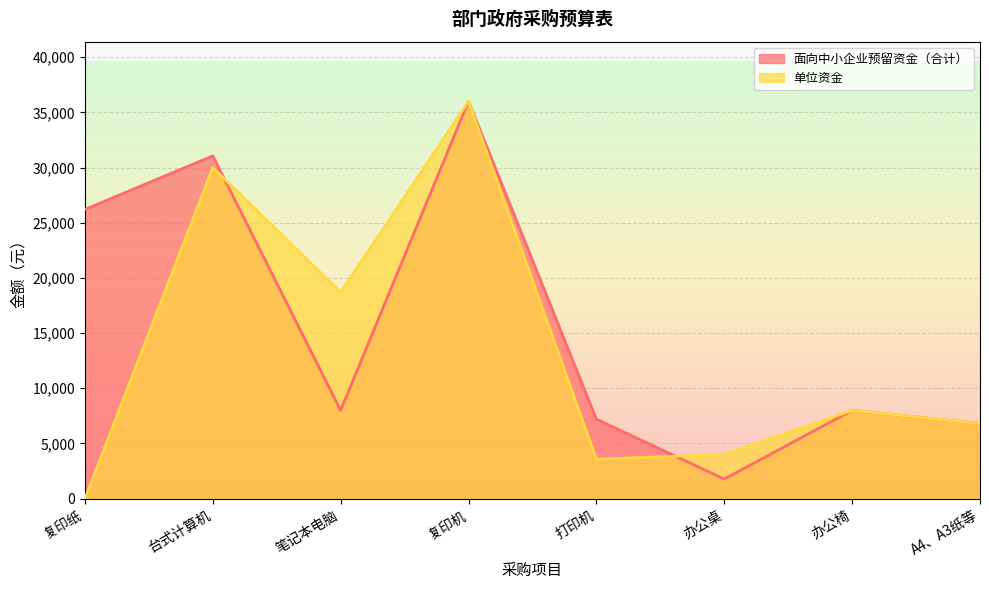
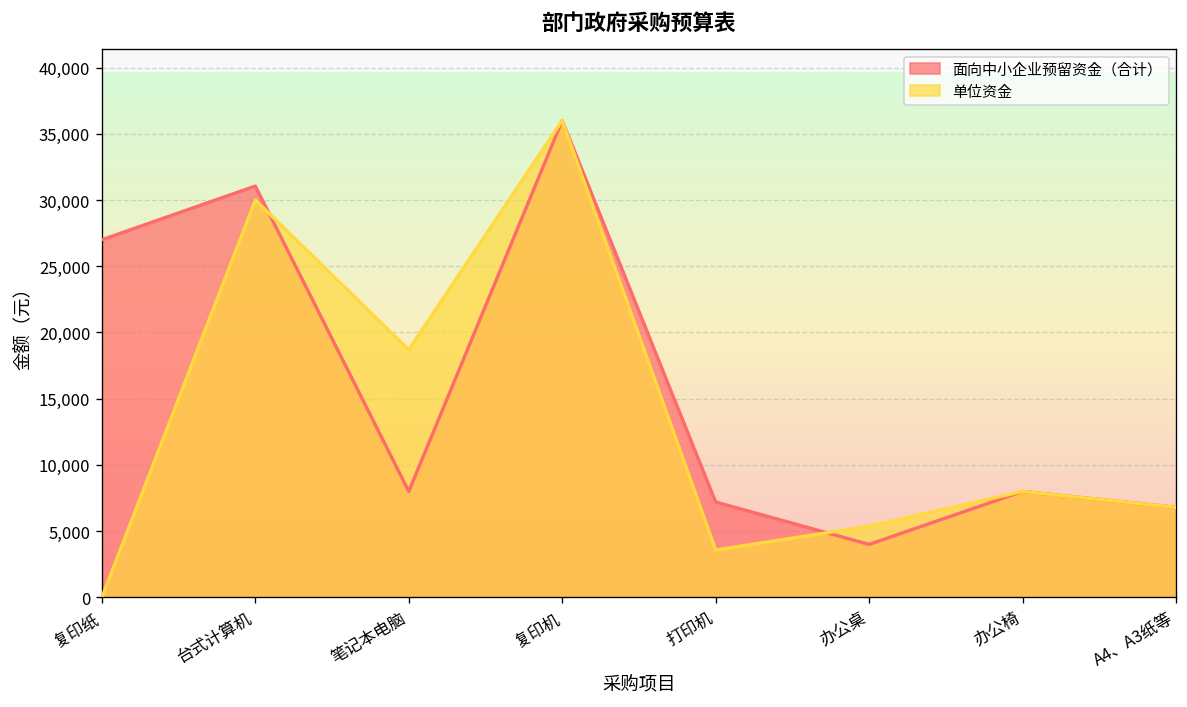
  {
    "面向中小企业预留资金（合计）": {
-     "复印纸": "26,200",
+     "复印纸": "27,000",
      "台式计算机": "31,100",
      "笔记本电脑": "8,000",
      "打印机": "7,200",
-     "办公桌": "1,800"
+     "办公桌": "4,000"
    },
    "单位资金": {
      "复印纸": "0",
      "台式计算机": "30,000",
      "笔记本电脑": "18,700",
      "打印机": "3,600",
-     "办公桌": "4,000"
+     "办公桌": "5,400"
    }
  }
